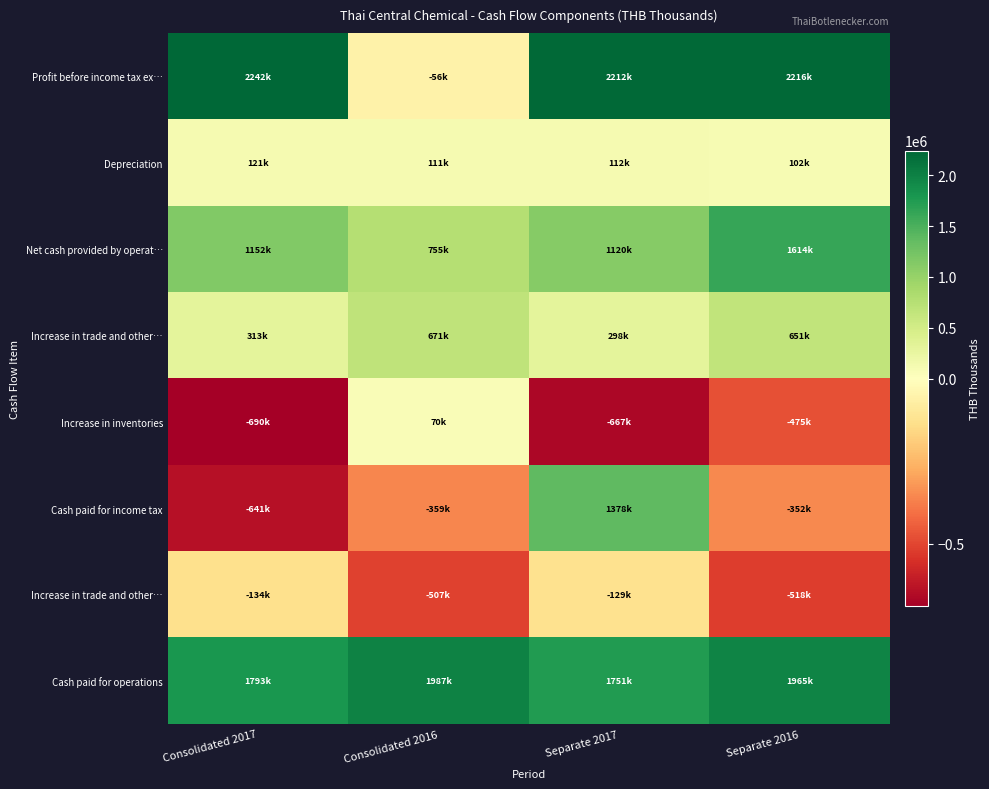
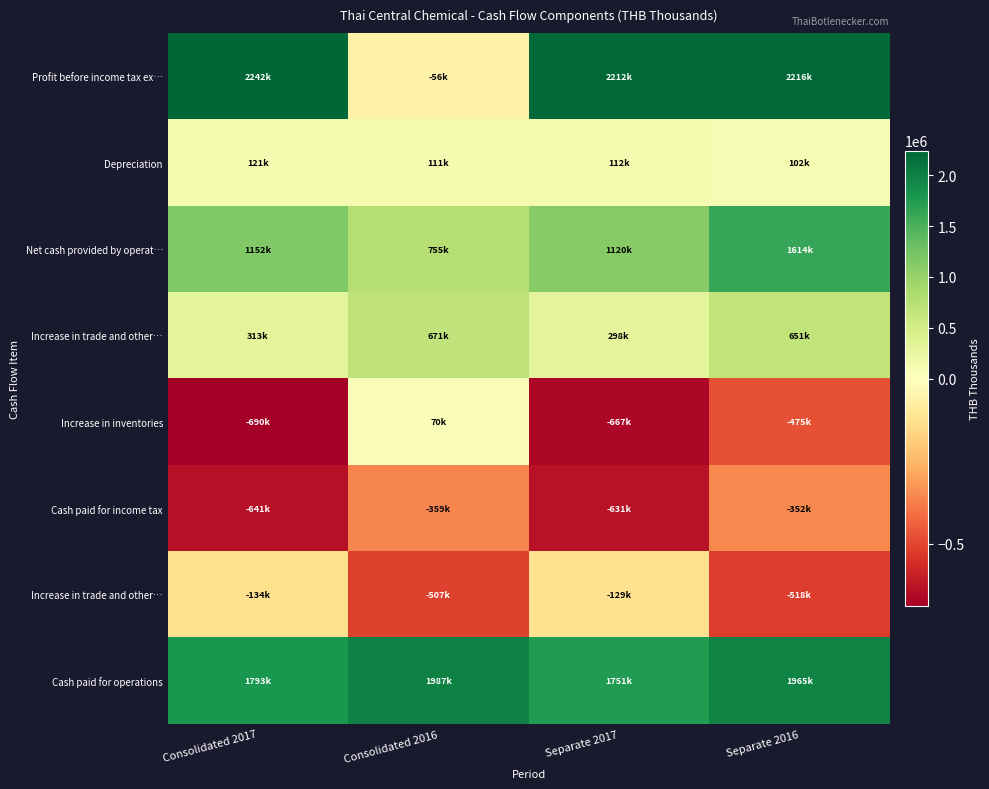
  {
    "Profit before income tax ex…": {
      "Consolidated 2017": "2242k",
      "Consolidated 2016": "-56k",
      "Separate 2017": "2212k",
      "Separate 2016": "2216k"
    },
    "Depreciation": {
      "Consolidated 2017": "121k",
      "Consolidated 2016": "111k",
      "Separate 2017": "112k",
      "Separate 2016": "102k"
    },
    "Net cash provided by operat…": {
      "Consolidated 2017": "1152k",
      "Consolidated 2016": "755k",
      "Separate 2017": "1120k",
      "Separate 2016": "1614k"
    },
    "Increase in inventories": {
      "Consolidated 2017": "-690k",
      "Consolidated 2016": "70k",
      "Separate 2017": "-667k",
      "Separate 2016": "-475k"
    },
    "Cash paid for income tax": {
      "Consolidated 2017": "-641k",
      "Consolidated 2016": "-359k",
-     "Separate 2017": "1378k",
+     "Separate 2017": "-631k",
      "Separate 2016": "-352k"
    },
    "Cash paid for operations": {
      "Consolidated 2017": "1793k",
      "Consolidated 2016": "1987k",
      "Separate 2017": "1751k",
      "Separate 2016": "1965k"
    }
  }
